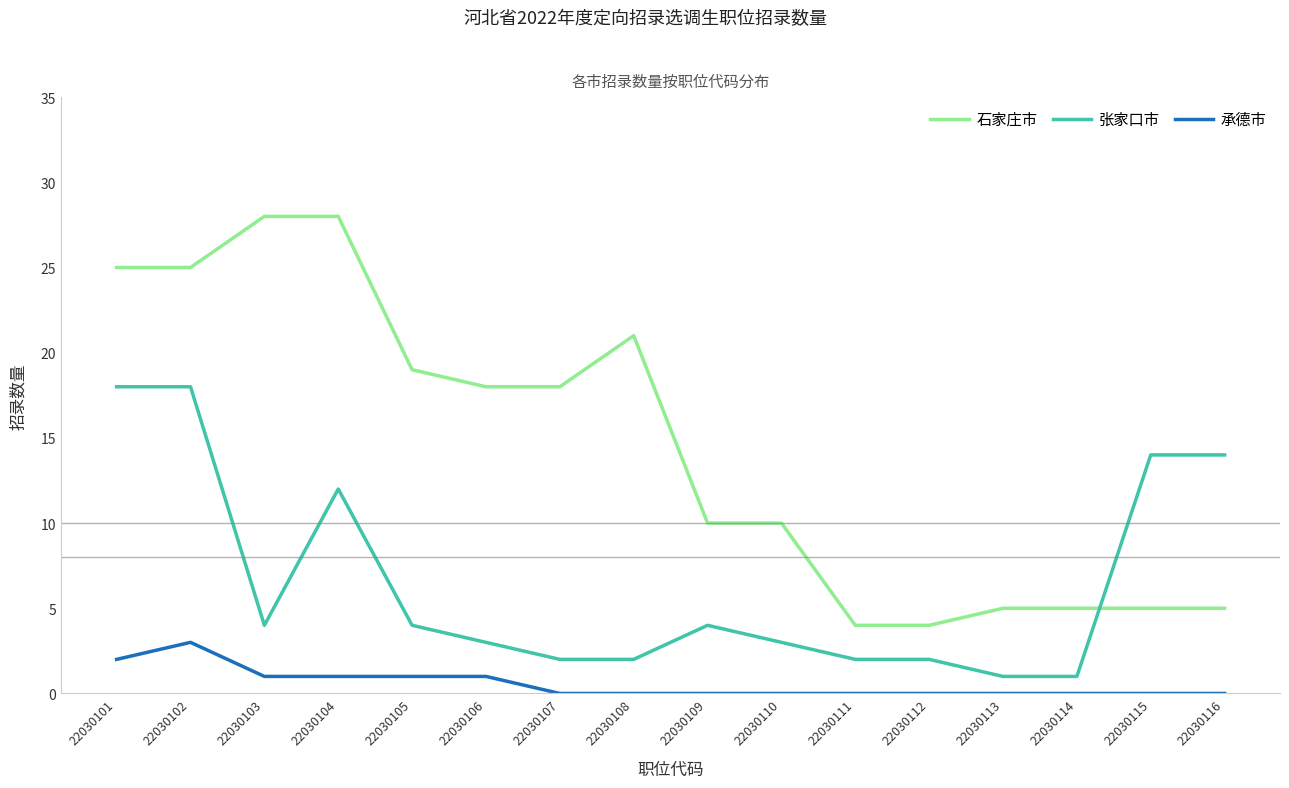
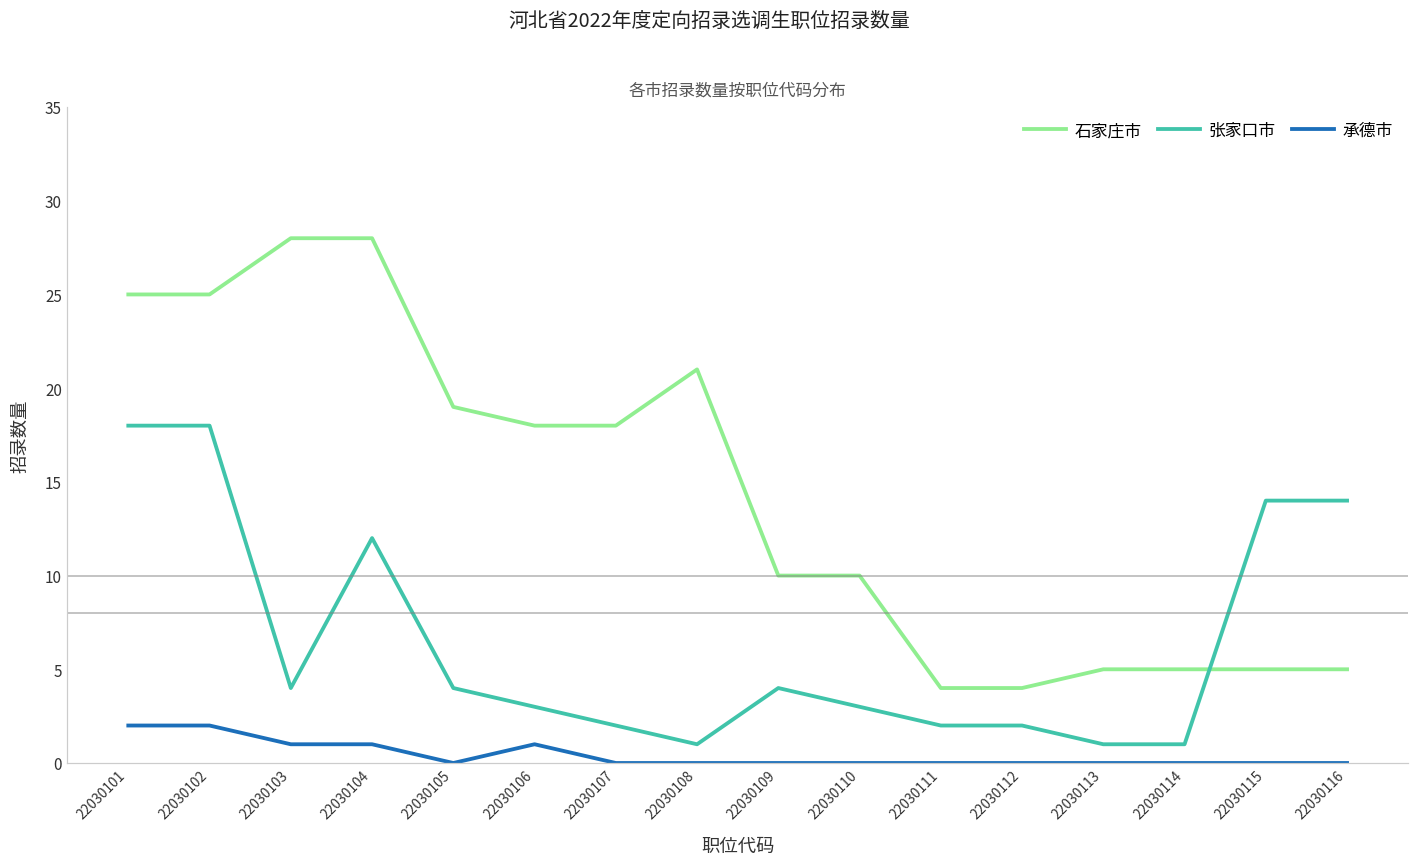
  {
    "石家庄市": {
      "22030101": 25,
      "22030102": 25,
      "22030103": 28,
      "22030104": 28,
      "22030105": 19,
      "22030106": 18,
      "22030107": 18,
      "22030108": 21,
      "22030109": 10,
      "22030110": 10,
      "22030111": 4,
      "22030112": 4,
      "22030113": 5,
      "22030114": 5,
      "22030115": 5,
      "22030116": 5
    },
    "张家口市": {
      "22030101": 18,
      "22030102": 18,
      "22030103": 4,
      "22030104": 12,
      "22030105": 4,
      "22030106": 3,
      "22030107": 2,
-     "22030108": 2,
+     "22030108": 1,
      "22030109": 4,
      "22030110": 3,
      "22030111": 2,
      "22030112": 2,
      "22030113": 1,
      "22030114": 1,
      "22030115": 14,
      "22030116": 14
    },
    "承德市": {
      "22030101": 2,
-     "22030102": 3,
+     "22030102": 2,
      "22030103": 1,
      "22030104": 1,
-     "22030105": 1,
+     "22030105": 0,
      "22030106": 1,
      "22030107": 0,
      "22030108": 0,
      "22030109": 0,
      "22030110": 0,
      "22030111": 0,
      "22030112": 0,
      "22030113": 0,
      "22030114": 0,
      "22030115": 0,
      "22030116": 0
    }
  }
